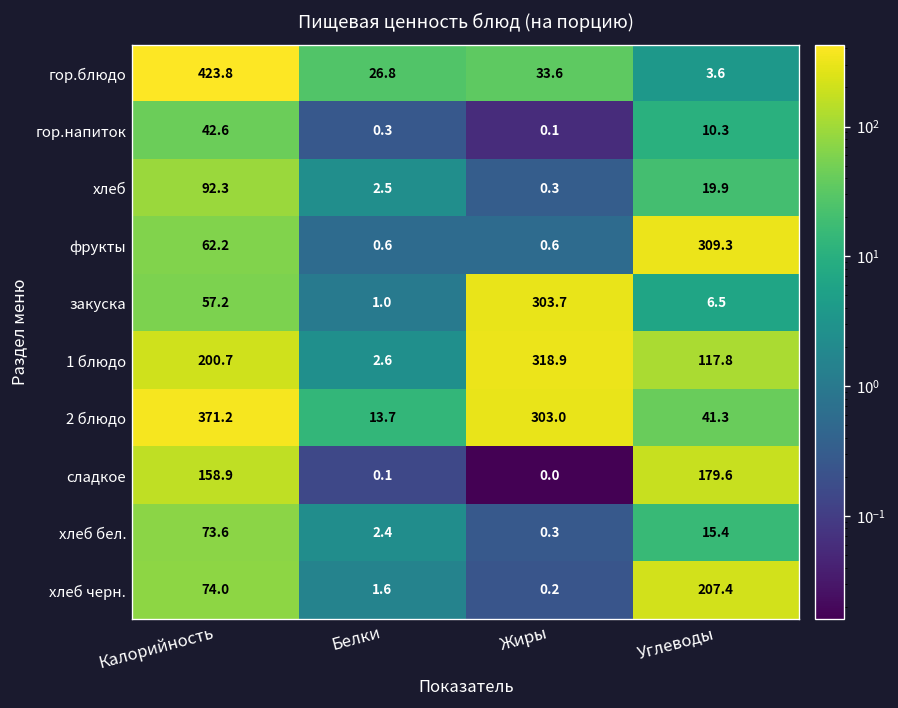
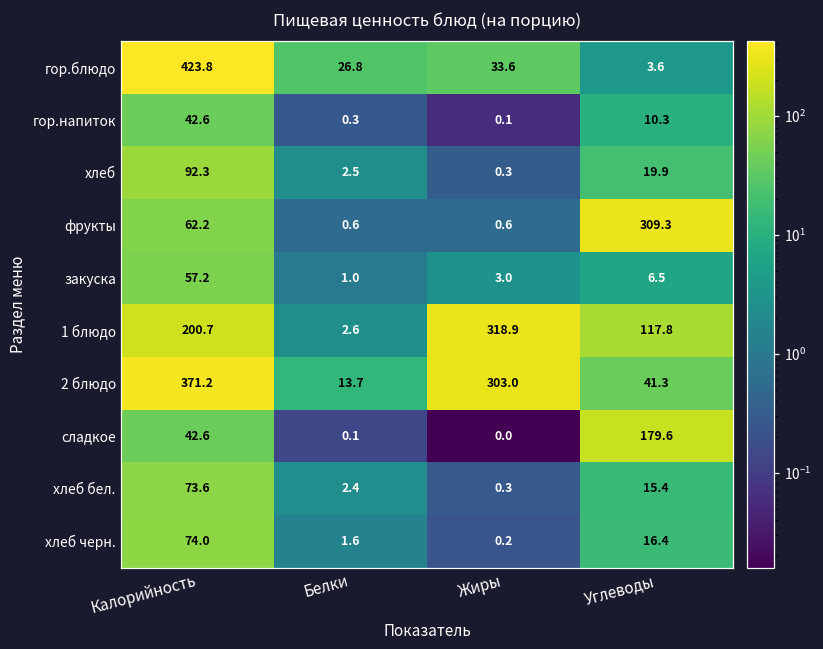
  {
    "гор.блюдо": {
      "Калорийность": 423.8,
      "Белки": 26.8,
      "Жиры": 33.6,
      "Углеводы": 3.6
    },
    "гор.напиток": {
      "Калорийность": 42.6,
      "Белки": 0.3,
      "Жиры": 0.1,
      "Углеводы": 10.3
    },
    "хлеб": {
      "Калорийность": 92.3,
      "Белки": 2.5,
      "Жиры": 0.3,
      "Углеводы": 19.9
    },
    "фрукты": {
      "Калорийность": 62.2,
      "Белки": 0.6,
      "Жиры": 0.6,
      "Углеводы": 309.3
    },
    "закуска": {
      "Калорийность": 57.2,
      "Белки": 1.0,
-     "Жиры": 303.7,
+     "Жиры": 3.0,
      "Углеводы": 6.5
    },
    "1 блюдо": {
      "Калорийность": 200.7,
      "Белки": 2.6,
      "Жиры": 318.9,
      "Углеводы": 117.8
    },
    "2 блюдо": {
      "Калорийность": 371.2,
      "Белки": 13.7,
      "Жиры": 303.0,
      "Углеводы": 41.3
    },
    "сладкое": {
-     "Калорийность": 158.9,
+     "Калорийность": 42.6,
      "Белки": 0.1,
      "Жиры": 0.0,
      "Углеводы": 179.6
    },
    "хлеб бел.": {
      "Калорийность": 73.6,
      "Белки": 2.4,
      "Жиры": 0.3,
      "Углеводы": 15.4
    },
    "хлеб черн.": {
      "Калорийность": 74.0,
      "Белки": 1.6,
      "Жиры": 0.2,
-     "Углеводы": 207.4
+     "Углеводы": 16.4
    }
  }
